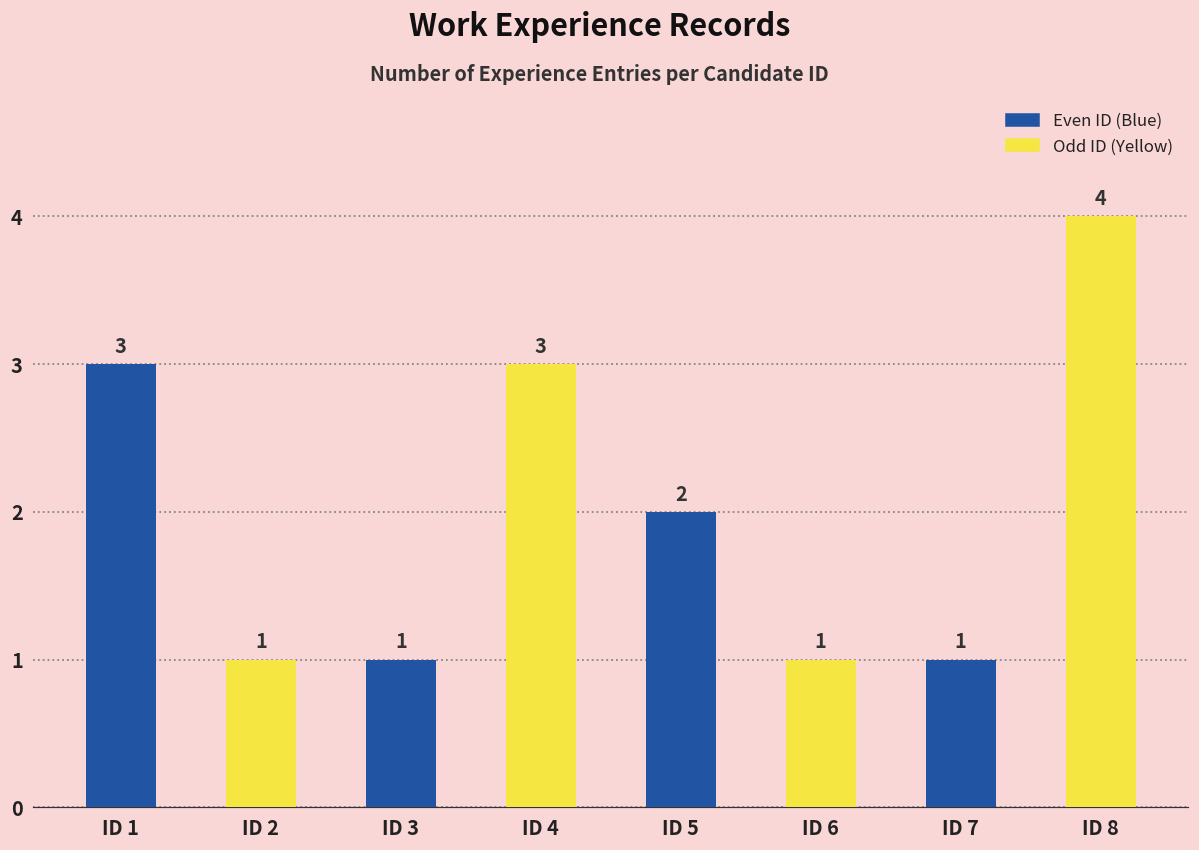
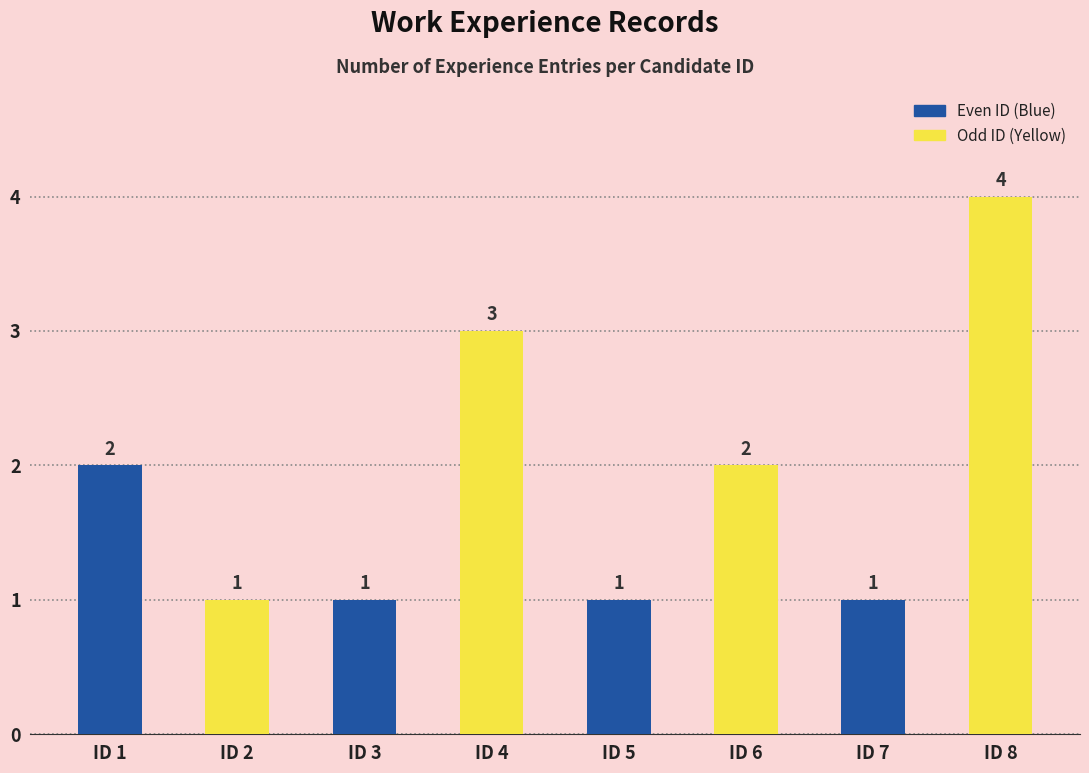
  {
-   "ID 1": 3,
+   "ID 1": 2,
    "ID 2": 1,
    "ID 3": 1,
    "ID 4": 3,
-   "ID 5": 2,
-   "ID 6": 1,
+   "ID 5": 1,
+   "ID 6": 2,
    "ID 7": 1,
    "ID 8": 4
  }
